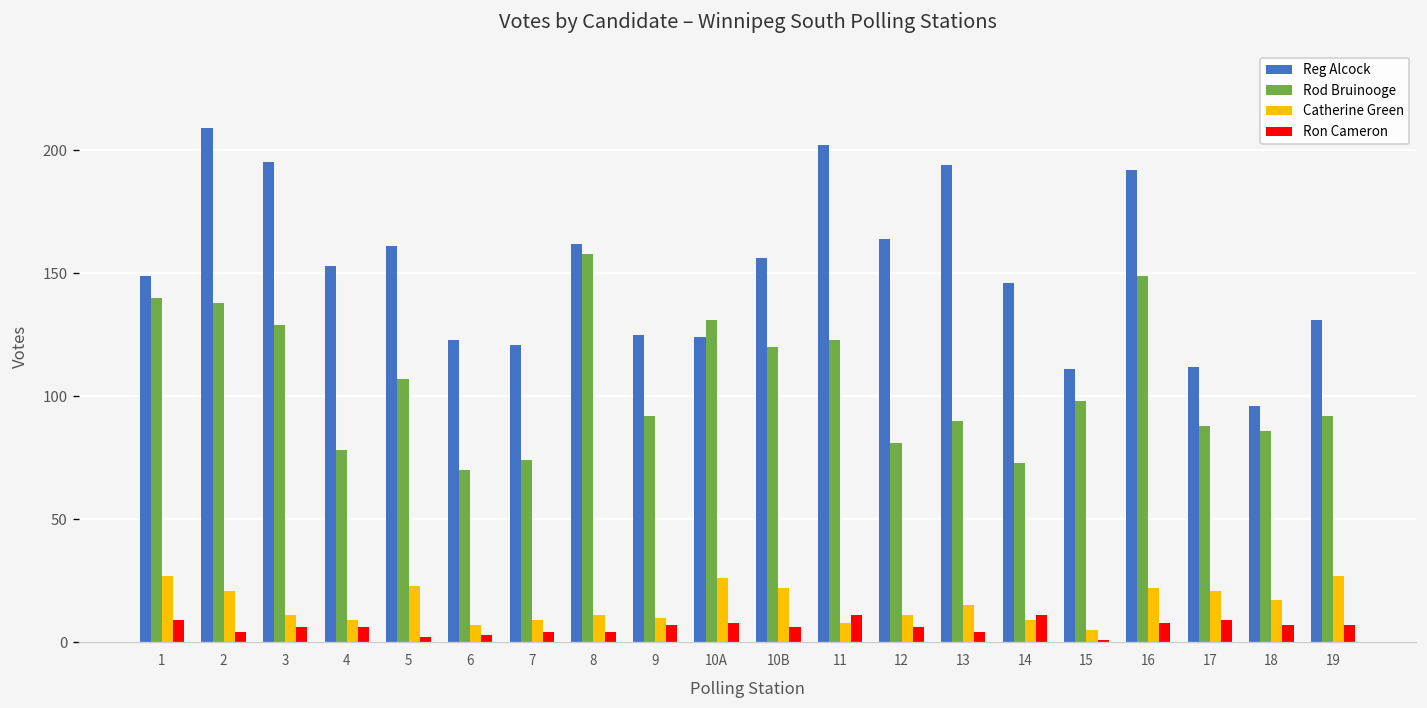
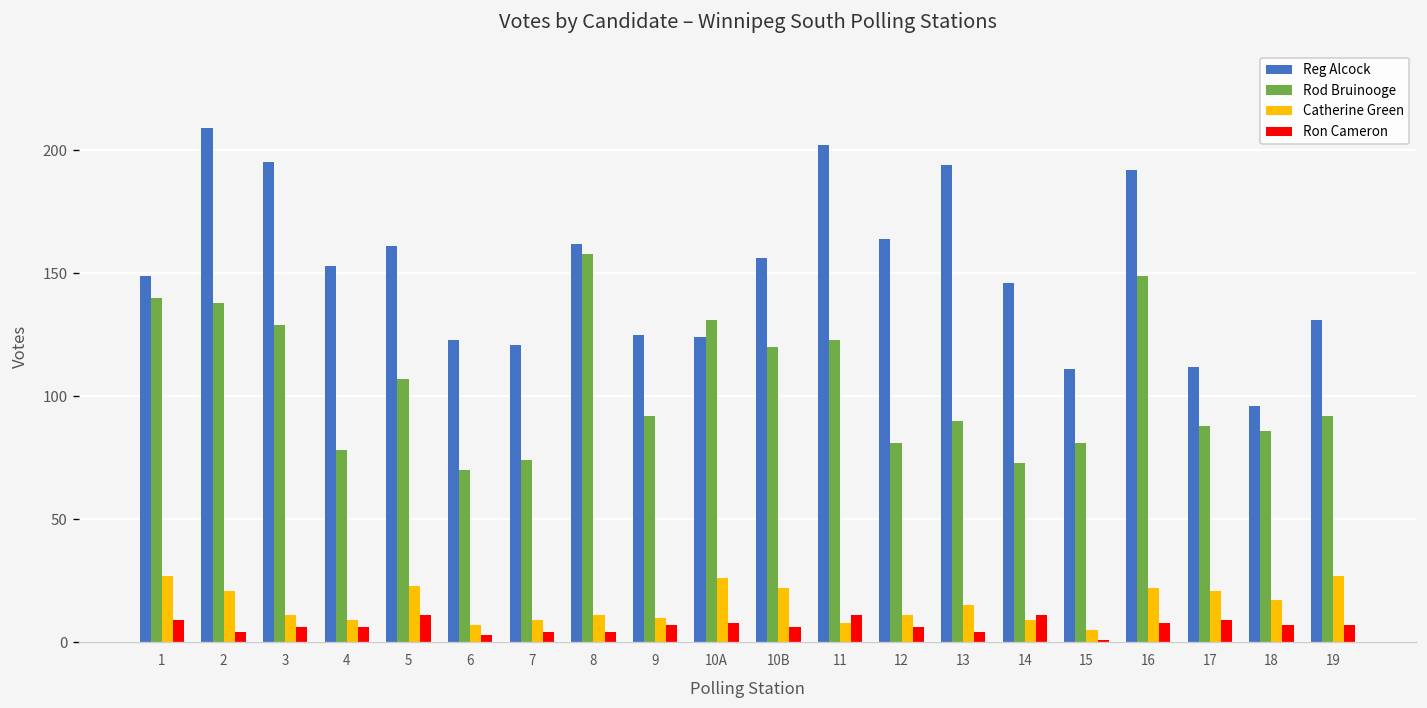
  {
    "Reg Alcock": {
      "1": 149,
      "2": 209,
      "3": 195,
      "4": 153,
      "5": 161,
      "6": 123,
      "7": 121,
      "8": 162,
      "9": 125,
      "10A": 124,
      "10B": 156,
      "11": 202,
      "12": 164,
      "13": 194,
      "14": 146,
      "15": 111,
      "16": 192,
      "17": 112,
      "18": 96,
      "19": 131
    },
    "Rod Bruinooge": {
      "1": 140,
      "2": 138,
      "3": 129,
      "4": 78,
      "5": 107,
      "6": 70,
      "7": 74,
      "8": 158,
      "9": 92,
      "10A": 131,
      "10B": 120,
      "11": 123,
      "12": 81,
      "13": 90,
      "14": 73,
-     "15": 98,
+     "15": 81,
      "16": 149,
      "17": 88,
      "18": 86,
      "19": 92
    },
    "Catherine Green": {
      "1": 27,
      "2": 21,
      "3": 11,
      "4": 9,
      "5": 23,
      "6": 7,
      "7": 9,
      "8": 11,
      "9": 10,
      "10A": 26,
      "10B": 22,
      "11": 8,
      "12": 11,
      "13": 15,
      "14": 9,
      "15": 5,
      "16": 22,
      "17": 21,
      "18": 17,
      "19": 27
    },
    "Ron Cameron": {
      "1": 9,
      "2": 4,
      "3": 6,
      "4": 6,
-     "5": 2,
+     "5": 11,
      "6": 3,
      "7": 4,
      "8": 4,
      "9": 7,
      "10A": 8,
      "10B": 6,
      "11": 11,
      "12": 6,
      "13": 4,
      "14": 11,
      "16": 8,
      "17": 9,
      "18": 7,
      "19": 7
    }
  }
